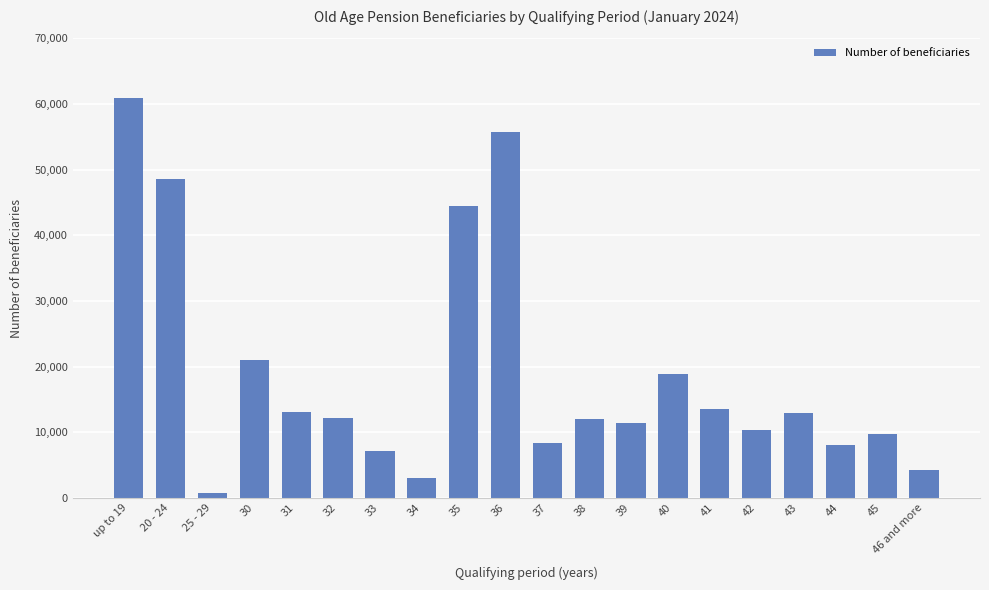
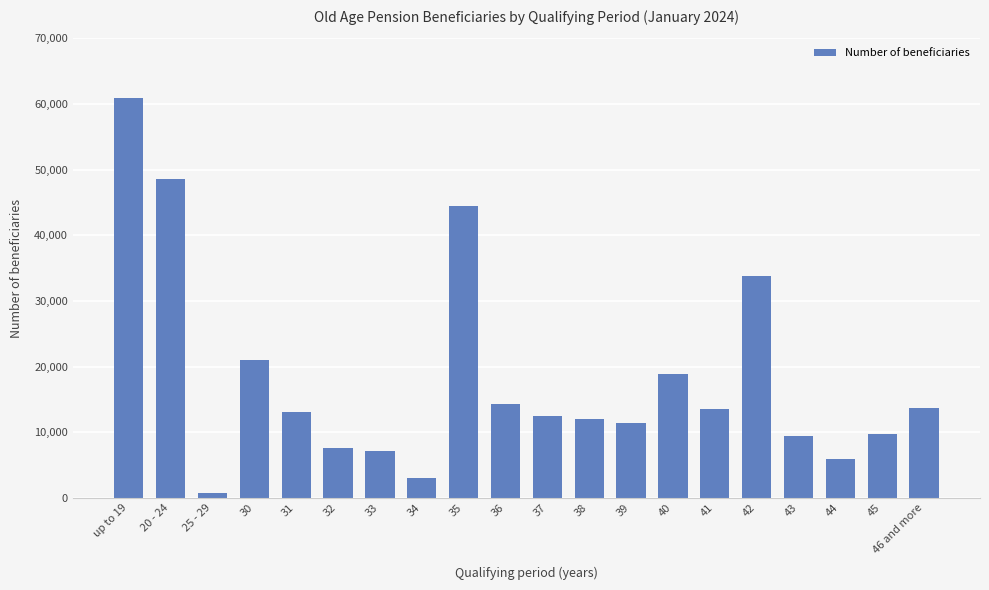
  {
    "up to 19": "61,000",
    "20 - 24": "49,000",
    "25 - 29": "1,000",
    "30": "21,000",
    "31": "13,000",
-   "32": "12,000",
+   "32": "8,000",
    "33": "7,000",
    "34": "3,000",
    "35": "45,000",
-   "36": "56,000",
-   "37": "8,000",
+   "36": "14,000",
+   "37": "13,000",
    "38": "12,000",
    "39": "11,000",
    "40": "19,000",
    "41": "13,000",
-   "42": "10,000",
-   "43": "13,000",
-   "44": "8,000",
+   "42": "34,000",
+   "43": "9,000",
+   "44": "6,000",
    "45": "10,000",
-   "46 and more": "4,000"
+   "46 and more": "14,000"
  }
